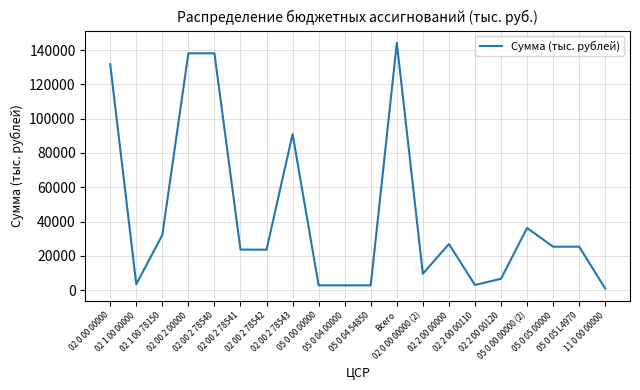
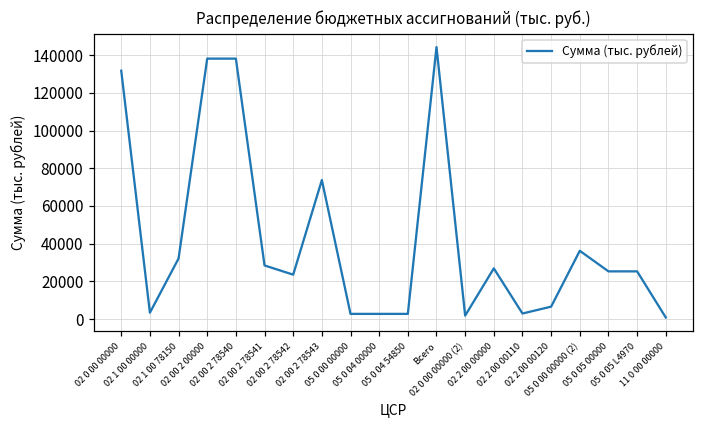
  {
    "02 0 00 00000": 132000,
    "02 1 00 00000": 3000,
    "02 1 00 78150": 32000,
    "02 00 2 00000": 138000,
    "02 00 2 78540": 138000,
-   "02 00 2 78541": 24000,
+   "02 00 2 78541": 28000,
    "02 00 2 78542": 24000,
-   "02 00 2 78543": 91000,
+   "02 00 2 78543": 74000,
    "05 0 00 00000": 3000,
    "05 0 04 00000": 3000,
    "05 0 04 54850": 3000,
    "Всего": 144000,
-   "02 0 00 00000 (2)": 10000,
+   "02 0 00 00000 (2)": 2000,
    "02 2 00 00000": 27000,
    "02 2 00 00110": 3000,
    "02 2 00 00120": 7000,
    "05 0 00 00000 (2)": 36000,
    "05 0 05 00000": 25000,
    "05 0 05 L4970": 25000,
    "11 0 00 00000": 1000
  }
